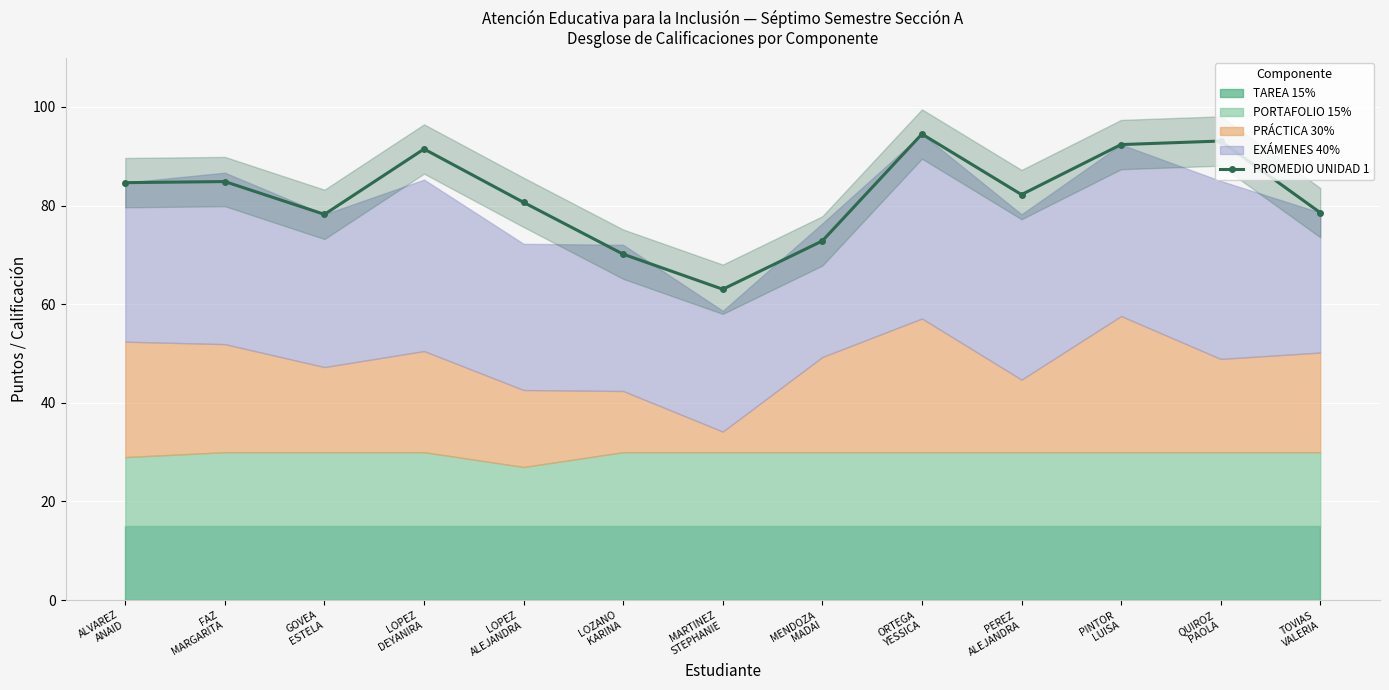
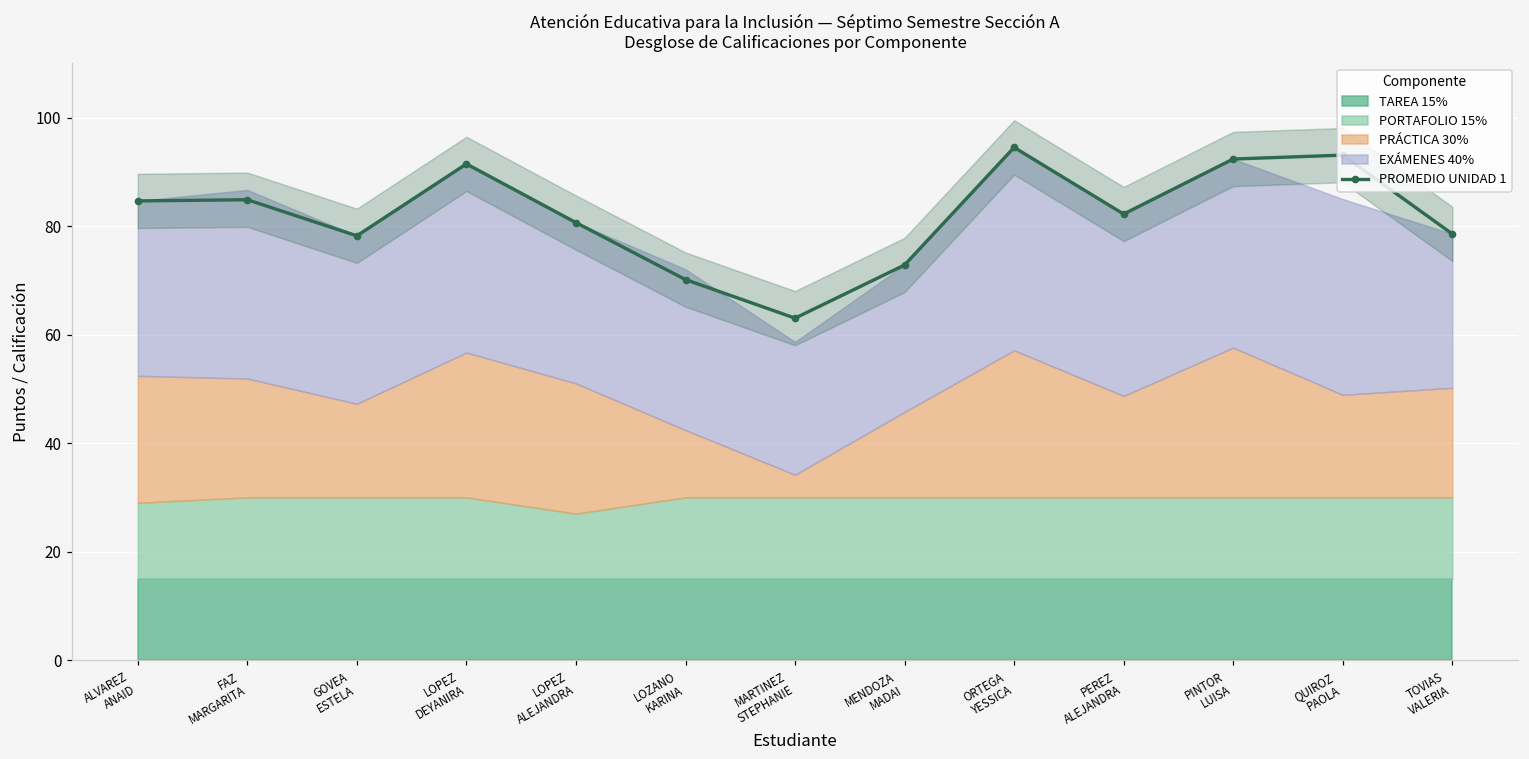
  {
    "TAREA 15%": {
      "ALVAREZ ANAID": 15,
      "FAZ MARGARITA": 15,
      "GOVEA ESTELA": 15,
      "LOPEZ DEYANIRA": 15,
      "LOPEZ ALEJANDRA": 15,
      "LOZANO KARINA": 15,
      "MARTINEZ STEPHANIE": 15,
      "MENDOZA MADAI": 15,
      "ORTEGA YESSICA": 15,
      "PEREZ ALEJANDRA": 15,
      "PINTOR LUISA": 15,
      "QUIROZ PAOLA": 15,
      "TOVIAS VALERIA": 15
    },
    "PRÁCTICA 30%": {
      "ALVAREZ ANAID": 23,
      "FAZ MARGARITA": 22,
      "GOVEA ESTELA": 17,
-     "LOPEZ DEYANIRA": 21,
-     "LOPEZ ALEJANDRA": 16,
+     "LOPEZ DEYANIRA": 27,
+     "LOPEZ ALEJANDRA": 24,
      "LOZANO KARINA": 12,
      "MARTINEZ STEPHANIE": 4,
-     "MENDOZA MADAI": 19,
+     "MENDOZA MADAI": 16,
      "ORTEGA YESSICA": 27,
-     "PEREZ ALEJANDRA": 15,
+     "PEREZ ALEJANDRA": 19,
      "PINTOR LUISA": 28,
      "QUIROZ PAOLA": 19,
      "TOVIAS VALERIA": 20
    }
  }
